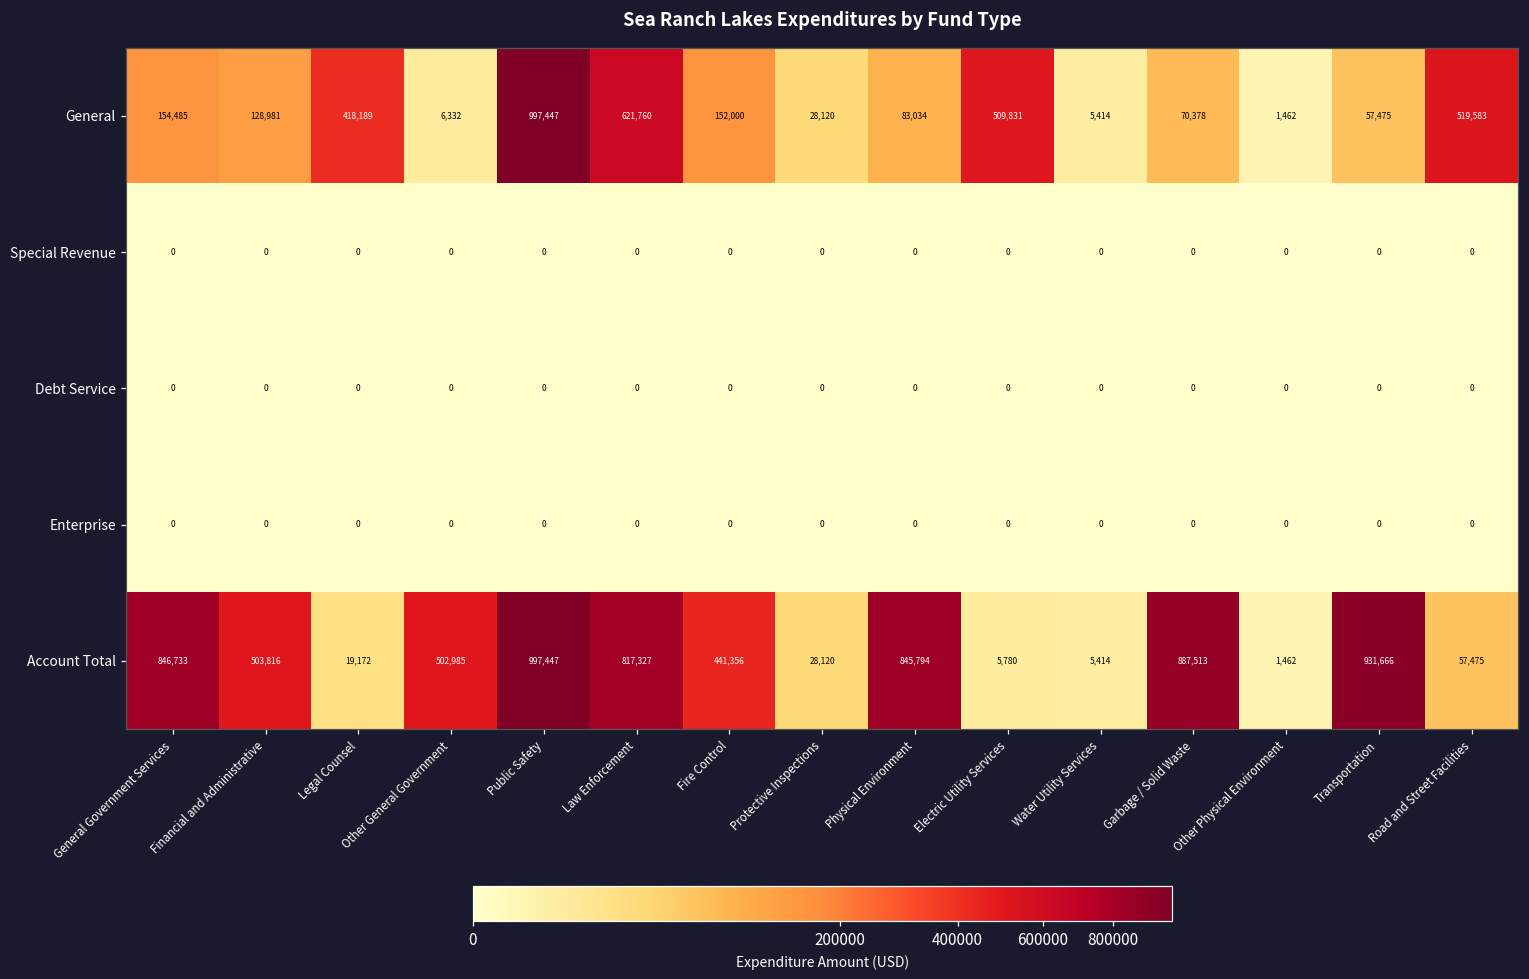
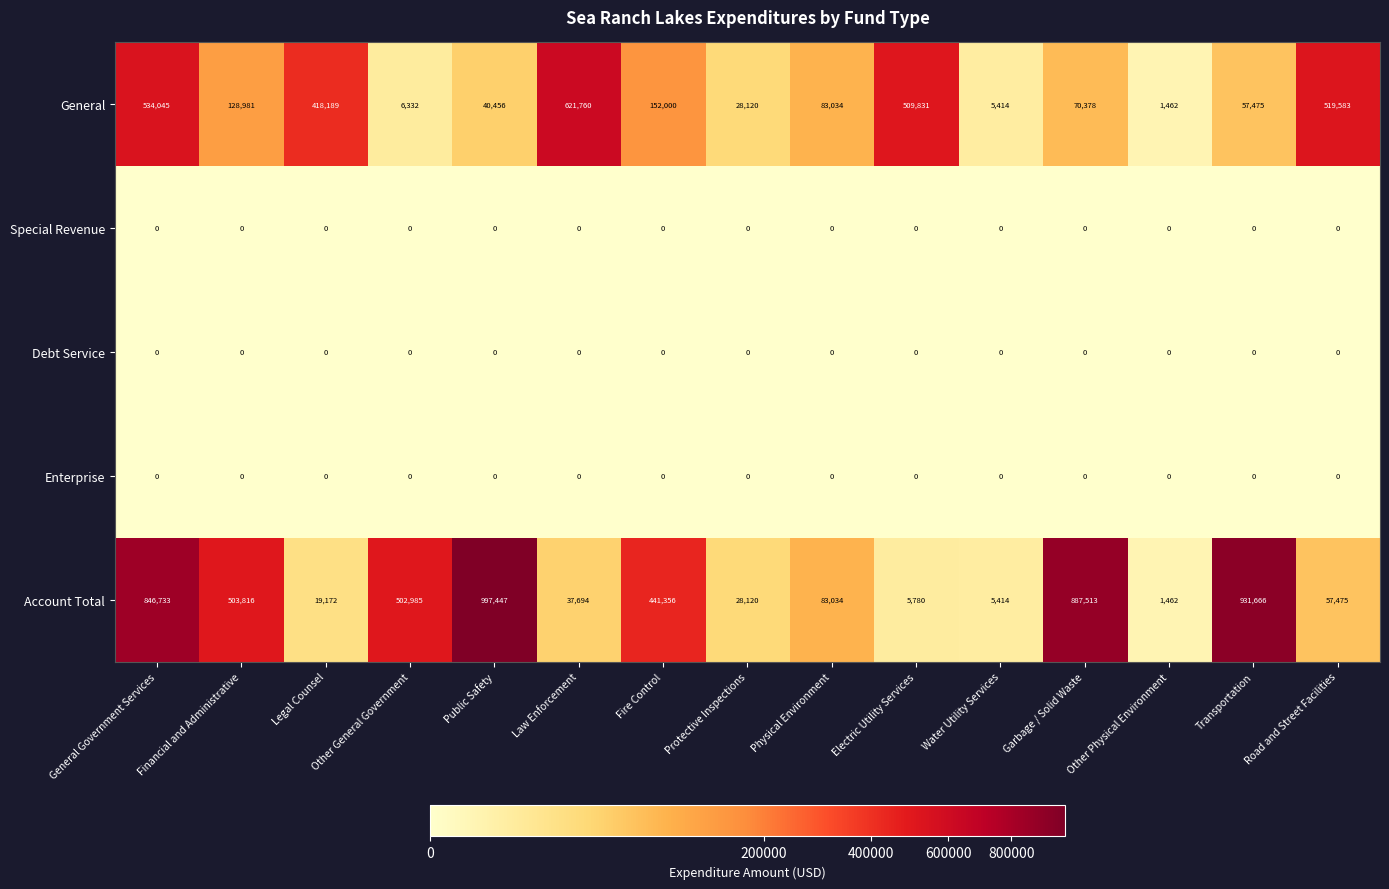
  {
    "General": {
-     "General Government Services": "154,485",
+     "General Government Services": "534,045",
      "Financial and Administrative": "128,981",
      "Legal Counsel": "418,189",
      "Other General Government": "6,332",
-     "Public Safety": "997,447",
+     "Public Safety": "40,456",
      "Law Enforcement": "621,760",
      "Fire Control": "152,000",
      "Protective Inspections": "28,120",
      "Physical Environment": "83,034",
      "Electric Utility Services": "509,831",
      "Water Utility Services": "5,414",
      "Garbage / Solid Waste": "70,378",
      "Other Physical Environment": "1,462",
      "Transportation": "57,475",
      "Road and Street Facilities": "519,583"
    },
    "Special Revenue": {
      "General Government Services": "0",
      "Financial and Administrative": "0",
      "Legal Counsel": "0",
      "Other General Government": "0",
      "Public Safety": "0",
      "Law Enforcement": "0",
      "Fire Control": "0",
      "Protective Inspections": "0",
      "Physical Environment": "0",
      "Electric Utility Services": "0",
      "Water Utility Services": "0",
      "Garbage / Solid Waste": "0",
      "Other Physical Environment": "0",
      "Transportation": "0",
      "Road and Street Facilities": "0"
    },
    "Debt Service": {
      "General Government Services": "0",
      "Financial and Administrative": "0",
      "Legal Counsel": "0",
      "Other General Government": "0",
      "Public Safety": "0",
      "Law Enforcement": "0",
      "Fire Control": "0",
      "Protective Inspections": "0",
      "Physical Environment": "0",
      "Electric Utility Services": "0",
      "Water Utility Services": "0",
      "Garbage / Solid Waste": "0",
      "Other Physical Environment": "0",
      "Transportation": "0",
      "Road and Street Facilities": "0"
    },
    "Enterprise": {
      "General Government Services": "0",
      "Financial and Administrative": "0",
      "Legal Counsel": "0",
      "Other General Government": "0",
      "Public Safety": "0",
      "Law Enforcement": "0",
      "Fire Control": "0",
      "Protective Inspections": "0",
      "Physical Environment": "0",
      "Electric Utility Services": "0",
      "Water Utility Services": "0",
      "Garbage / Solid Waste": "0",
      "Other Physical Environment": "0",
      "Transportation": "0",
      "Road and Street Facilities": "0"
    },
    "Account Total": {
      "General Government Services": "846,733",
      "Financial and Administrative": "503,816",
      "Legal Counsel": "19,172",
      "Other General Government": "502,985",
      "Public Safety": "997,447",
-     "Law Enforcement": "817,327",
+     "Law Enforcement": "37,694",
      "Fire Control": "441,356",
      "Protective Inspections": "28,120",
-     "Physical Environment": "845,794",
+     "Physical Environment": "83,034",
      "Electric Utility Services": "5,780",
      "Water Utility Services": "5,414",
      "Garbage / Solid Waste": "887,513",
      "Other Physical Environment": "1,462",
      "Transportation": "931,666",
      "Road and Street Facilities": "57,475"
    }
  }
